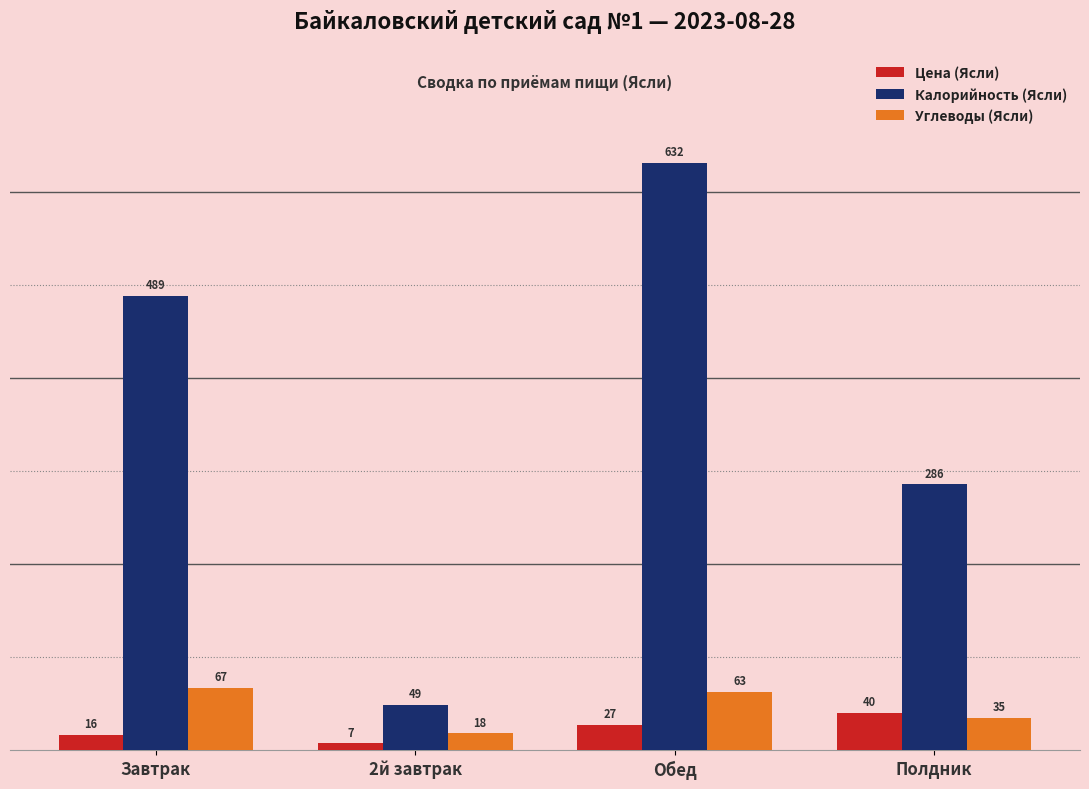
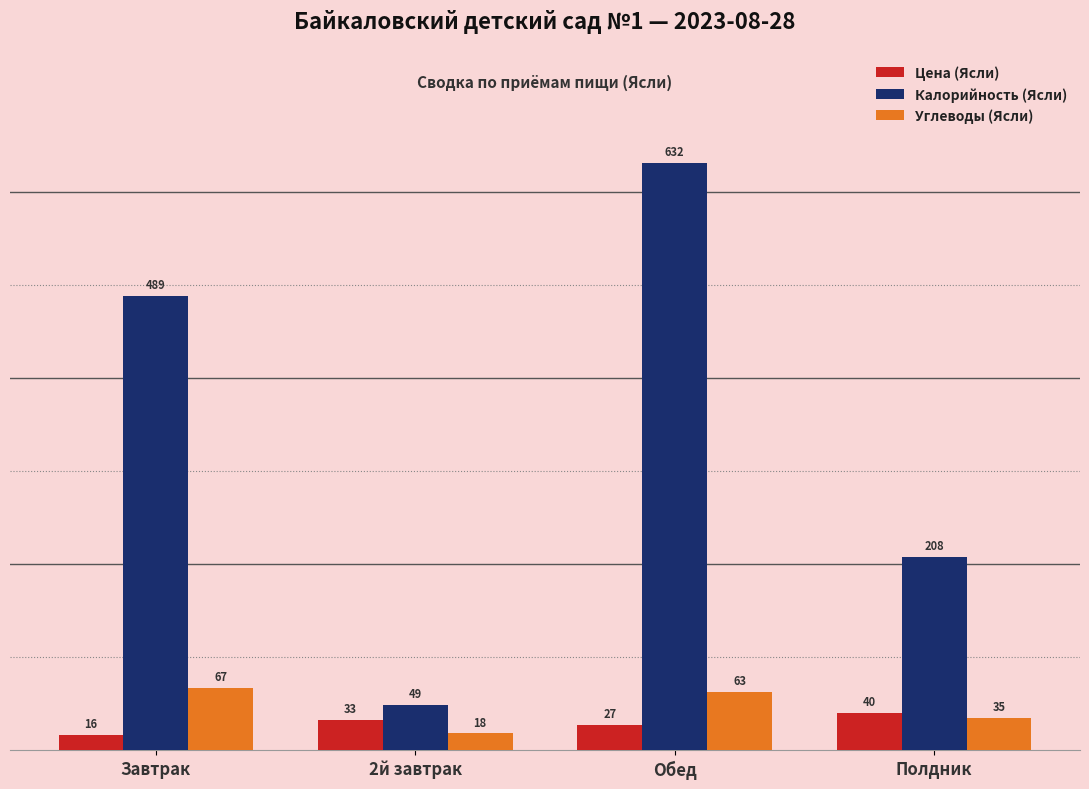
  {
    "Цена (Ясли)": {
      "Завтрак": 16,
-     "2й завтрак": 7,
+     "2й завтрак": 33,
      "Обед": 27,
      "Полдник": 40
    },
    "Калорийность (Ясли)": {
      "Завтрак": 489,
      "2й завтрак": 49,
      "Обед": 632,
-     "Полдник": 286
+     "Полдник": 208
    },
    "Углеводы (Ясли)": {
      "Завтрак": 67,
      "2й завтрак": 18,
      "Обед": 63,
      "Полдник": 35
    }
  }
